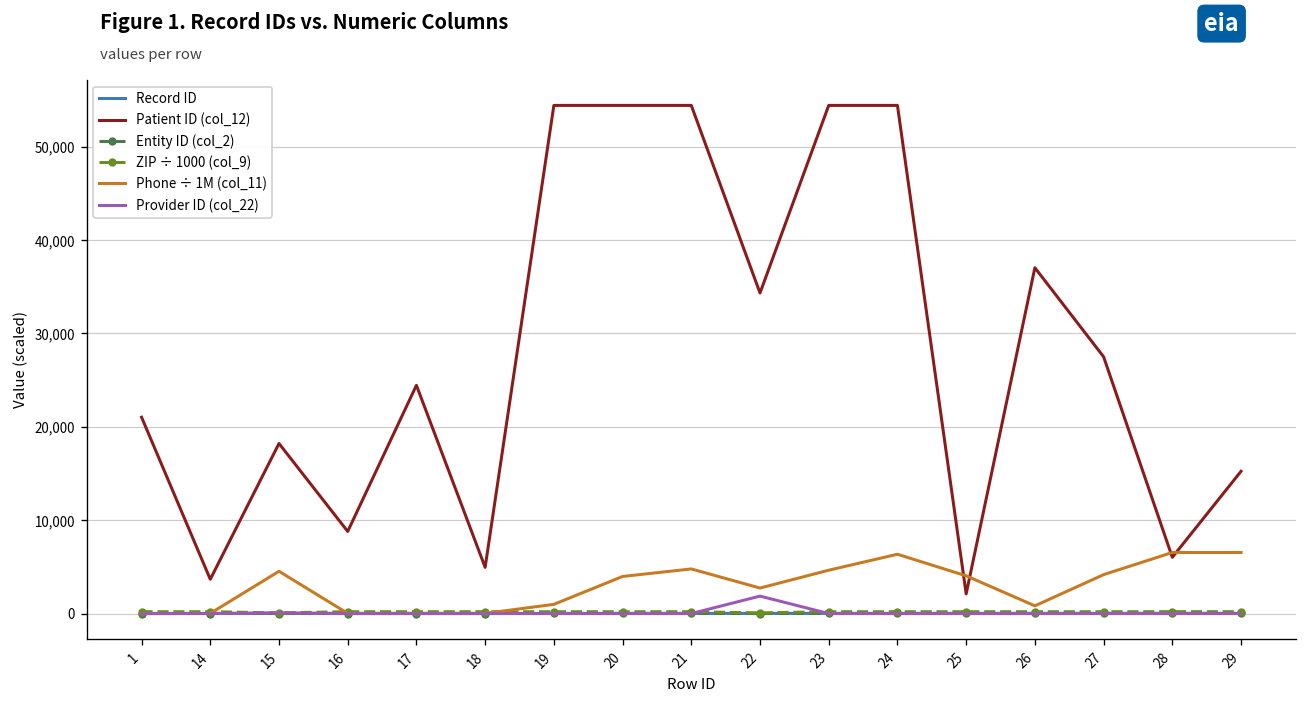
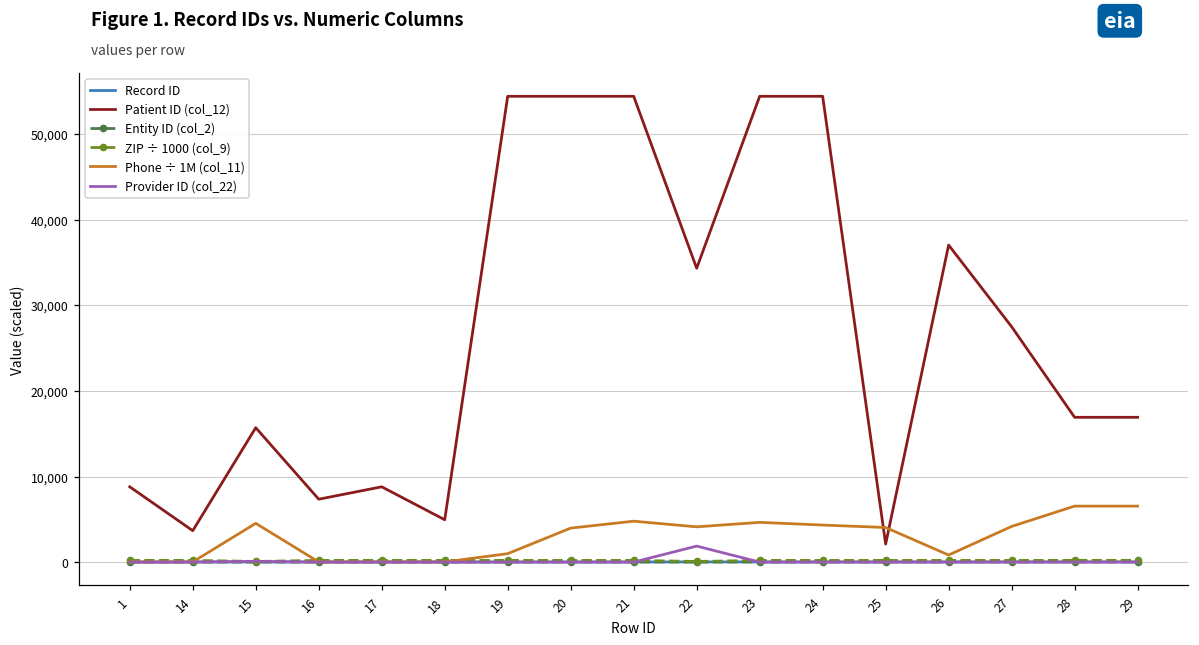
  {
    "Patient ID (col_12)": {
-     "1": "21,000",
+     "1": "9,000",
      "14": "4,000",
-     "15": "18,000",
-     "16": "9,000",
-     "17": "24,000",
+     "15": "16,000",
+     "16": "7,000",
+     "17": "9,000",
      "18": "5,000",
      "19": "54,000",
      "20": "54,000",
      "21": "54,000",
      "22": "34,000",
      "23": "54,000",
      "24": "54,000",
      "25": "2,000",
      "26": "37,000",
      "27": "27,000",
-     "28": "6,000",
-     "29": "15,000"
+     "28": "17,000",
+     "29": "17,000"
    },
    "Phone ÷ 1M (col_11)": {
      "15": "5,000",
      "19": "1,000",
      "20": "4,000",
      "21": "5,000",
-     "22": "3,000",
+     "22": "4,000",
      "23": "5,000",
-     "24": "6,000",
+     "24": "4,000",
      "25": "4,000",
      "26": "1,000",
      "27": "4,000",
      "28": "7,000",
      "29": "7,000"
    },
    "Provider ID (col_22)": {
      "22": "2,000"
    }
  }
